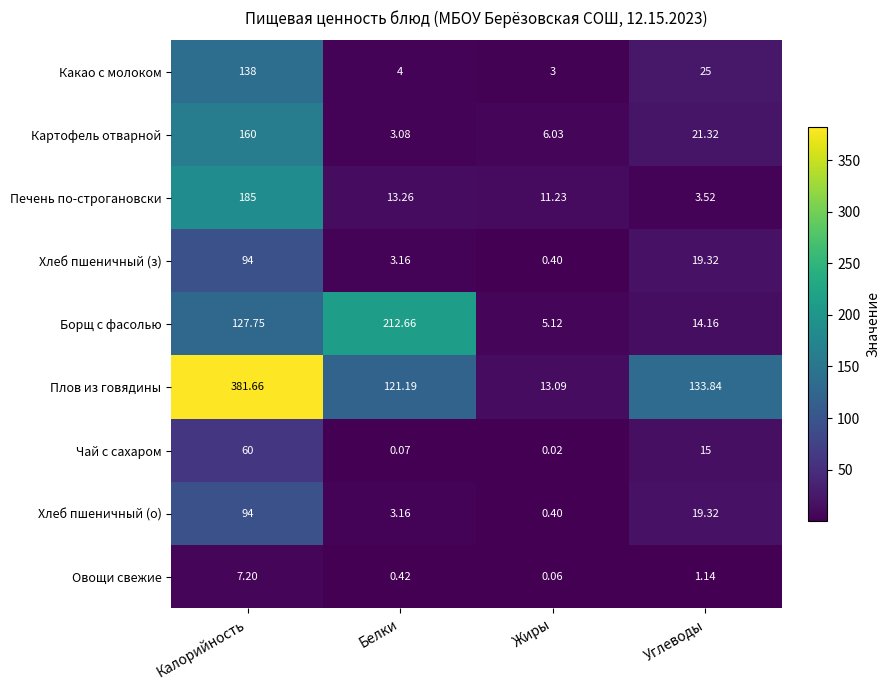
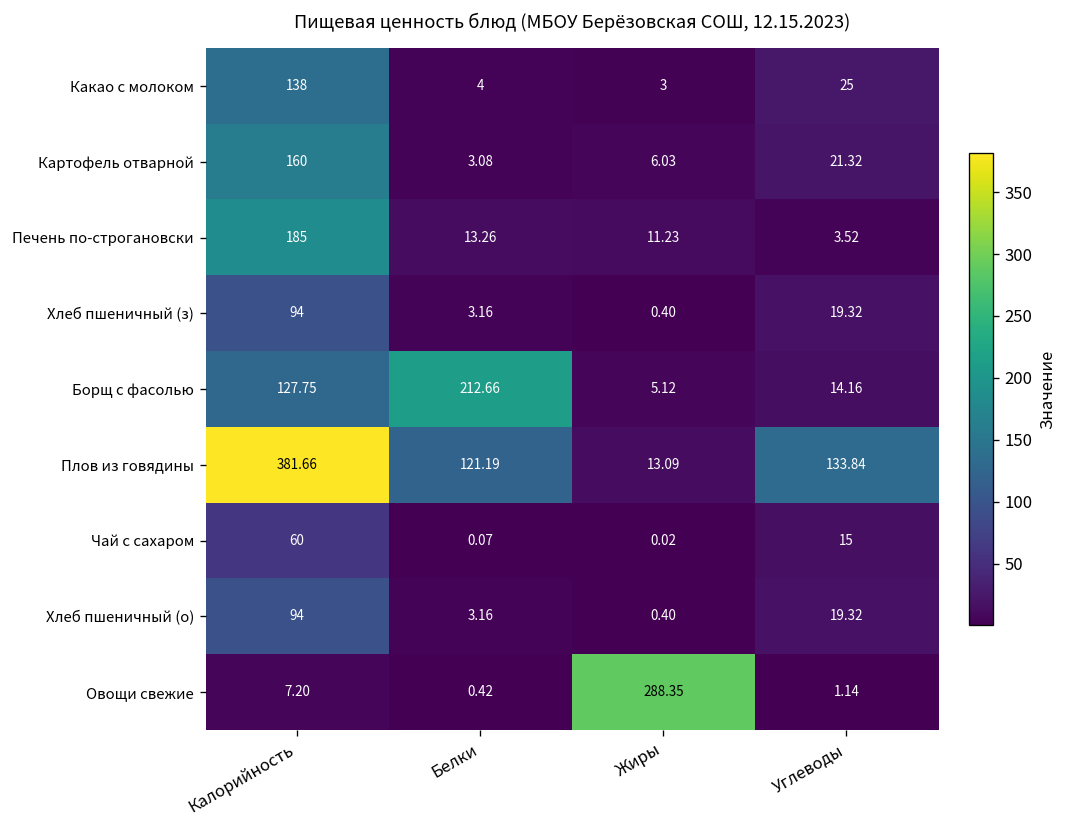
  {
    "Какао с молоком": {
      "Калорийность": 138,
      "Белки": 4,
      "Жиры": 3,
      "Углеводы": 25
    },
    "Картофель отварной": {
      "Калорийность": 160,
      "Белки": 3.08,
      "Жиры": 6.03,
      "Углеводы": 21.32
    },
    "Печень по-строгановски": {
      "Калорийность": 185,
      "Белки": 13.26,
      "Жиры": 11.23,
      "Углеводы": 3.52
    },
    "Хлеб пшеничный (з)": {
      "Калорийность": 94,
      "Белки": 3.16,
      "Жиры": 0.40,
      "Углеводы": 19.32
    },
    "Борщ с фасолью": {
      "Калорийность": 127.75,
      "Белки": 212.66,
      "Жиры": 5.12,
      "Углеводы": 14.16
    },
    "Плов из говядины": {
      "Калорийность": 381.66,
      "Белки": 121.19,
      "Жиры": 13.09,
      "Углеводы": 133.84
    },
    "Чай с сахаром": {
      "Калорийность": 60,
      "Белки": 0.07,
      "Жиры": 0.02,
      "Углеводы": 15
    },
    "Хлеб пшеничный (о)": {
      "Калорийность": 94,
      "Белки": 3.16,
      "Жиры": 0.40,
      "Углеводы": 19.32
    },
    "Овощи свежие": {
      "Калорийность": 7.20,
      "Белки": 0.42,
-     "Жиры": 0.06,
+     "Жиры": 288.35,
      "Углеводы": 1.14
    }
  }
